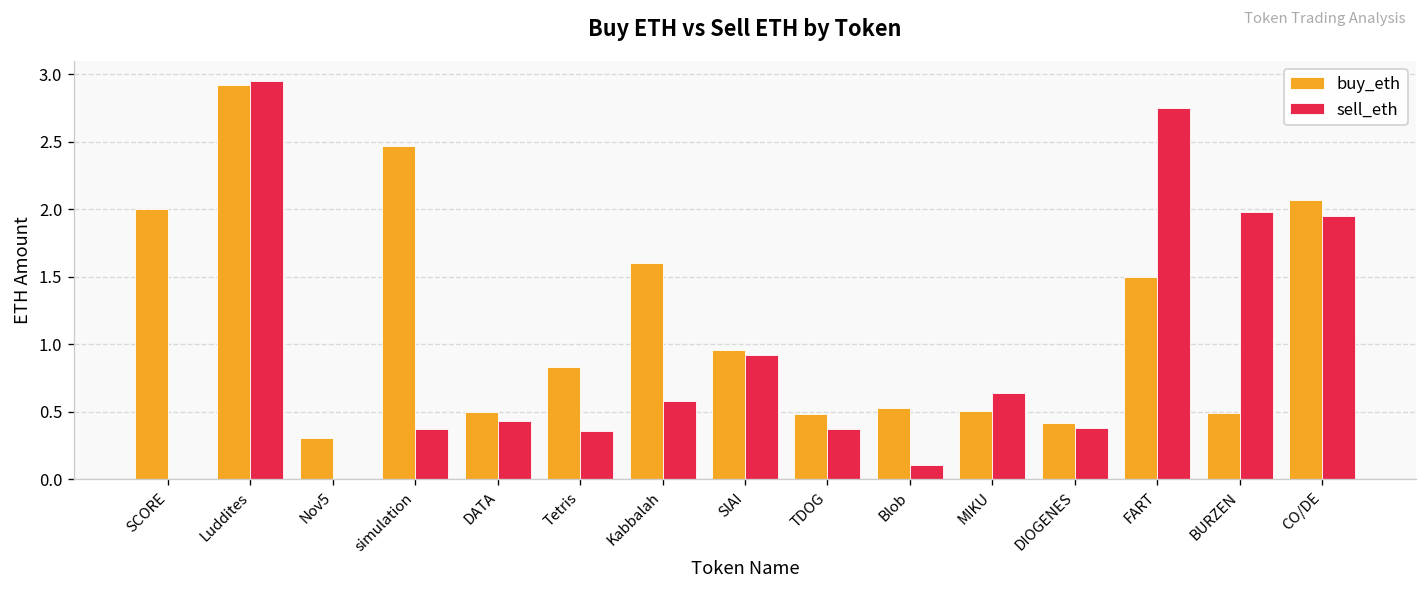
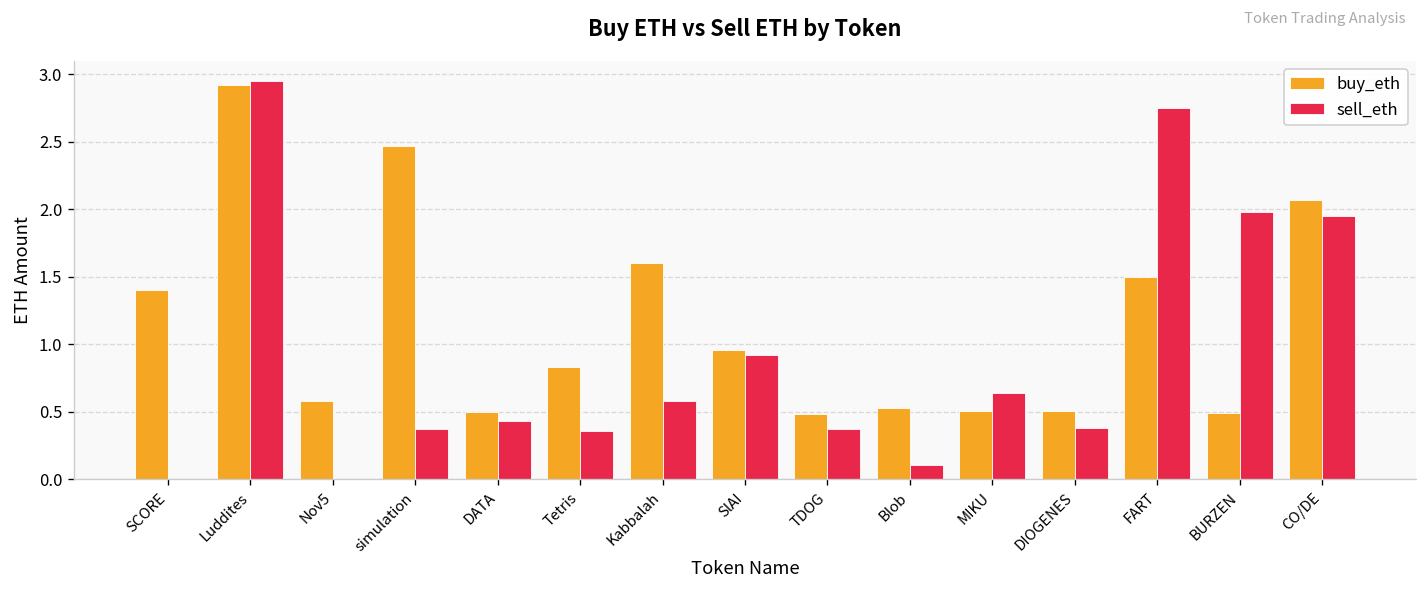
  {
    "buy_eth": {
-     "SCORE": 2.0,
+     "SCORE": 1.4,
      "Luddites": 2.92,
-     "Nov5": 0.30,
+     "Nov5": 0.58,
      "simulation": 2.47,
      "DATA": 0.50,
      "Tetris": 0.83,
      "Kabbalah": 1.60,
      "SlAI": 0.96,
      "TDOG": 0.48,
      "Blob": 0.53,
      "MIKU": 0.50,
-     "DIOGENES": 0.42,
+     "DIOGENES": 0.50,
      "FART": 1.50,
      "BURZEN": 0.49,
      "CO/DE": 2.07
    },
    "sell_eth": {
      "SCORE": 0.00,
      "Luddites": 2.95,
      "Nov5": 0.00,
      "simulation": 0.37,
      "DATA": 0.43,
      "Tetris": 0.36,
      "Kabbalah": 0.58,
      "SlAI": 0.92,
      "TDOG": 0.37,
      "Blob": 0.11,
      "MIKU": 0.64,
      "DIOGENES": 0.38,
      "FART": 2.75,
      "BURZEN": 1.98,
      "CO/DE": 1.95
    }
  }
